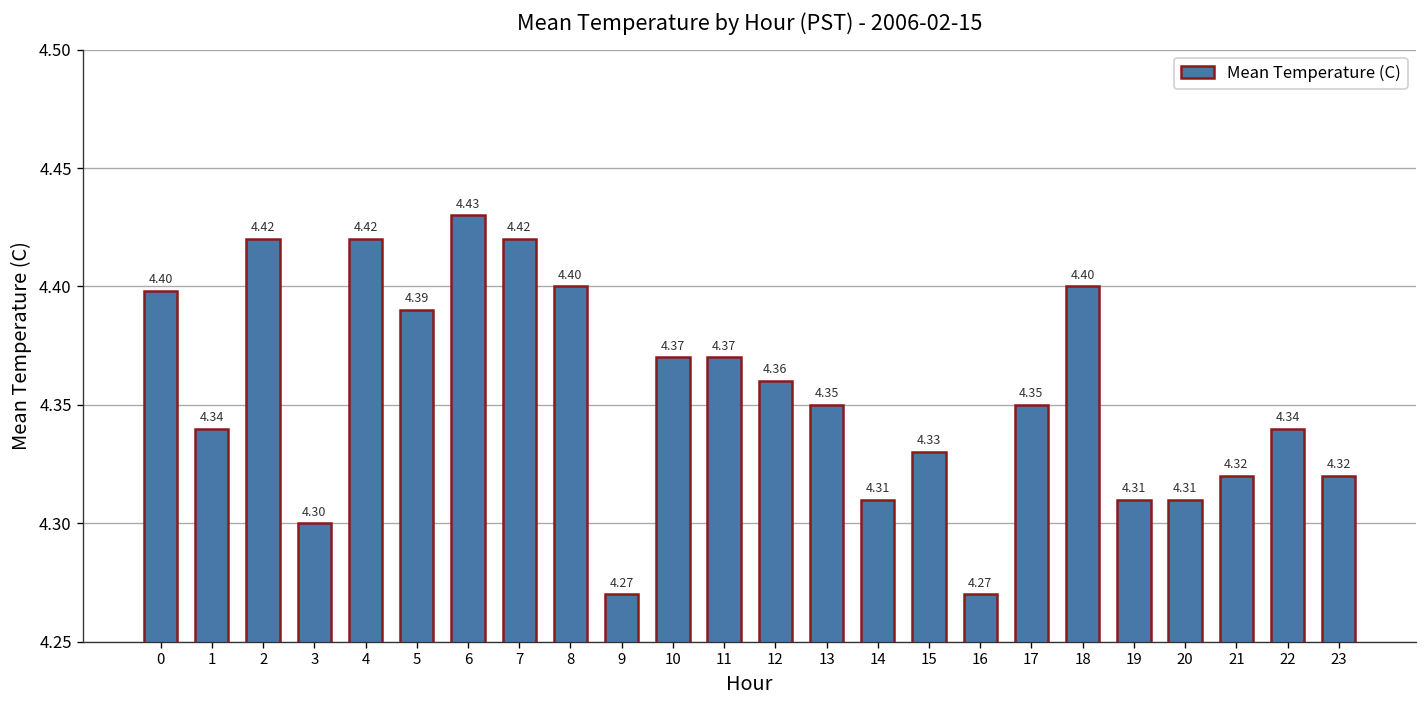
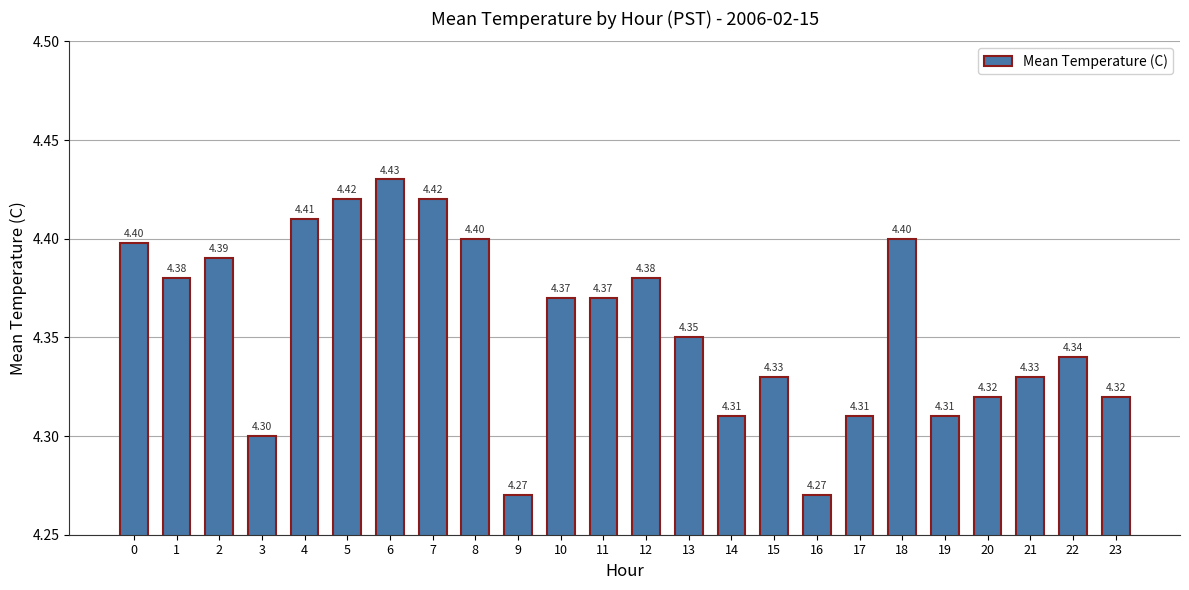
  {
    "0": 4.40,
-   "1": 4.34,
-   "2": 4.42,
+   "1": 4.38,
+   "2": 4.39,
    "3": 4.30,
-   "4": 4.42,
-   "5": 4.39,
+   "4": 4.41,
+   "5": 4.42,
    "6": 4.43,
    "7": 4.42,
    "8": 4.40,
    "9": 4.27,
    "10": 4.37,
    "11": 4.37,
-   "12": 4.36,
+   "12": 4.38,
    "13": 4.35,
    "14": 4.31,
    "15": 4.33,
    "16": 4.27,
-   "17": 4.35,
+   "17": 4.31,
    "18": 4.40,
    "19": 4.31,
-   "20": 4.31,
-   "21": 4.32,
+   "20": 4.32,
+   "21": 4.33,
    "22": 4.34,
    "23": 4.32
  }
